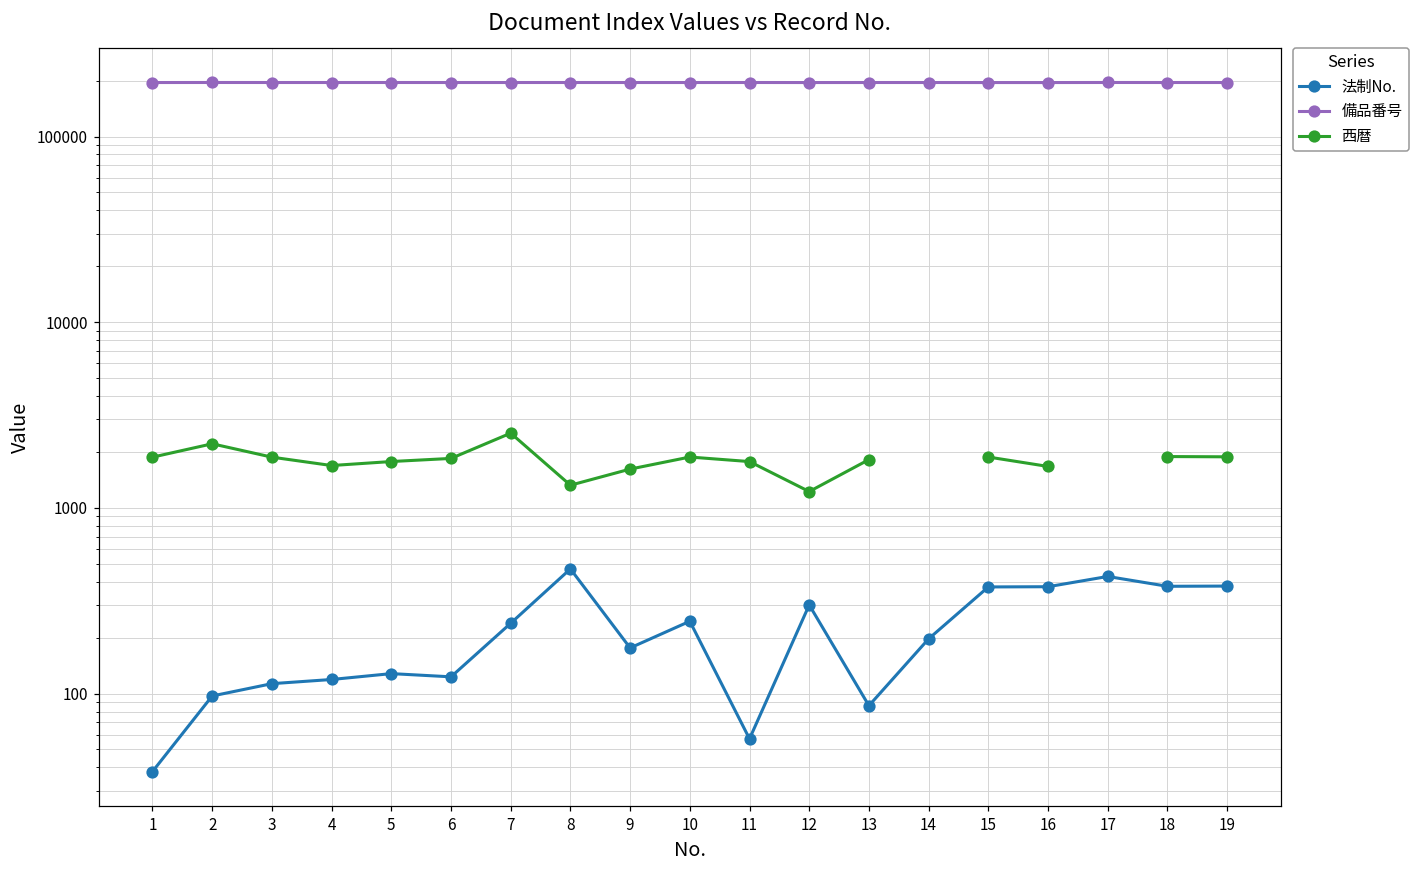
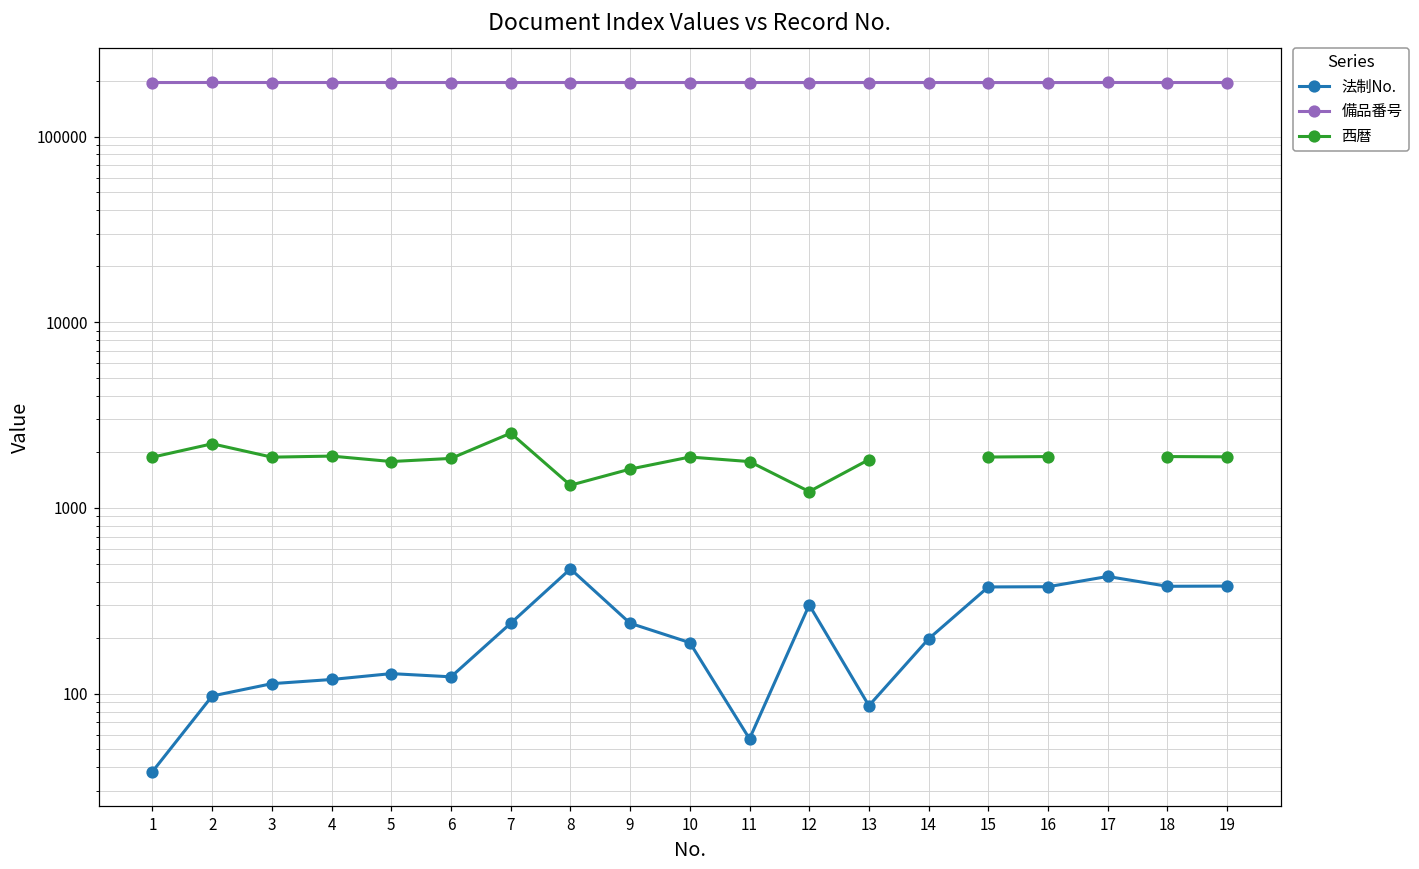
  {
    "法制No.": {
      "1": 38,
      "2": 100,
      "3": 110,
      "4": 120,
      "5": 130,
      "6": 120,
      "7": 240,
      "8": 470,
-     "9": 180,
-     "10": 250,
+     "9": 240,
+     "10": 190,
      "11": 57,
      "12": 300,
      "13": 90,
      "14": 200,
      "15": 380,
      "16": 380,
      "17": 430,
      "18": 380,
      "19": 380
    },
    "備品番号": {
      "1": 200000,
      "2": 200000,
      "3": 200000,
      "4": 200000,
      "5": 200000,
      "6": 200000,
      "7": 200000,
      "8": 200000,
      "9": 200000,
      "10": 200000,
      "11": 200000,
      "12": 200000,
      "13": 200000,
      "14": 200000,
      "15": 200000,
      "16": 200000,
      "17": 200000,
      "18": 200000,
      "19": 200000
    },
    "西暦": {
      "1": 1900,
      "2": 2200,
      "3": 1900,
-     "4": 1700,
+     "4": 1900,
      "5": 1800,
      "6": 1800,
      "7": 2500,
      "8": 1300,
      "9": 1600,
      "10": 1900,
      "11": 1800,
      "12": 1200,
      "13": 1800,
      "15": 1900,
-     "16": 1700,
+     "16": 1900,
      "18": 1900,
      "19": 1900
    }
  }
